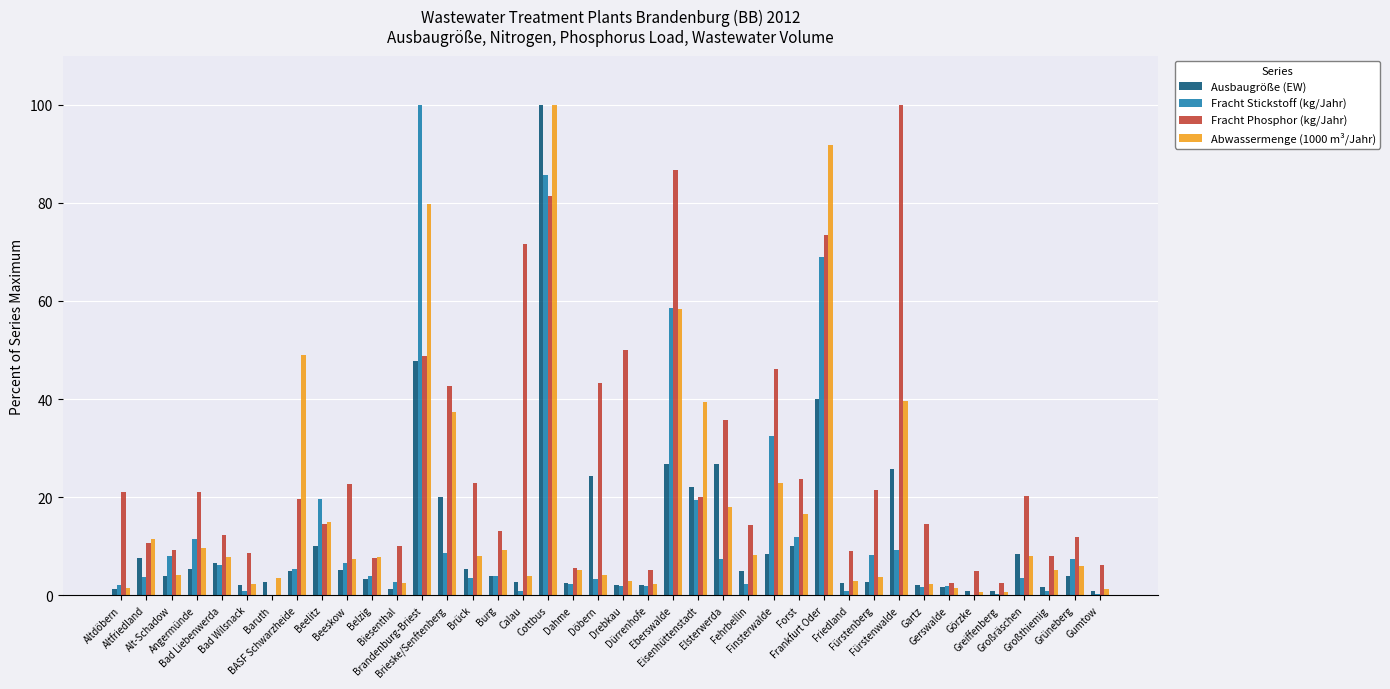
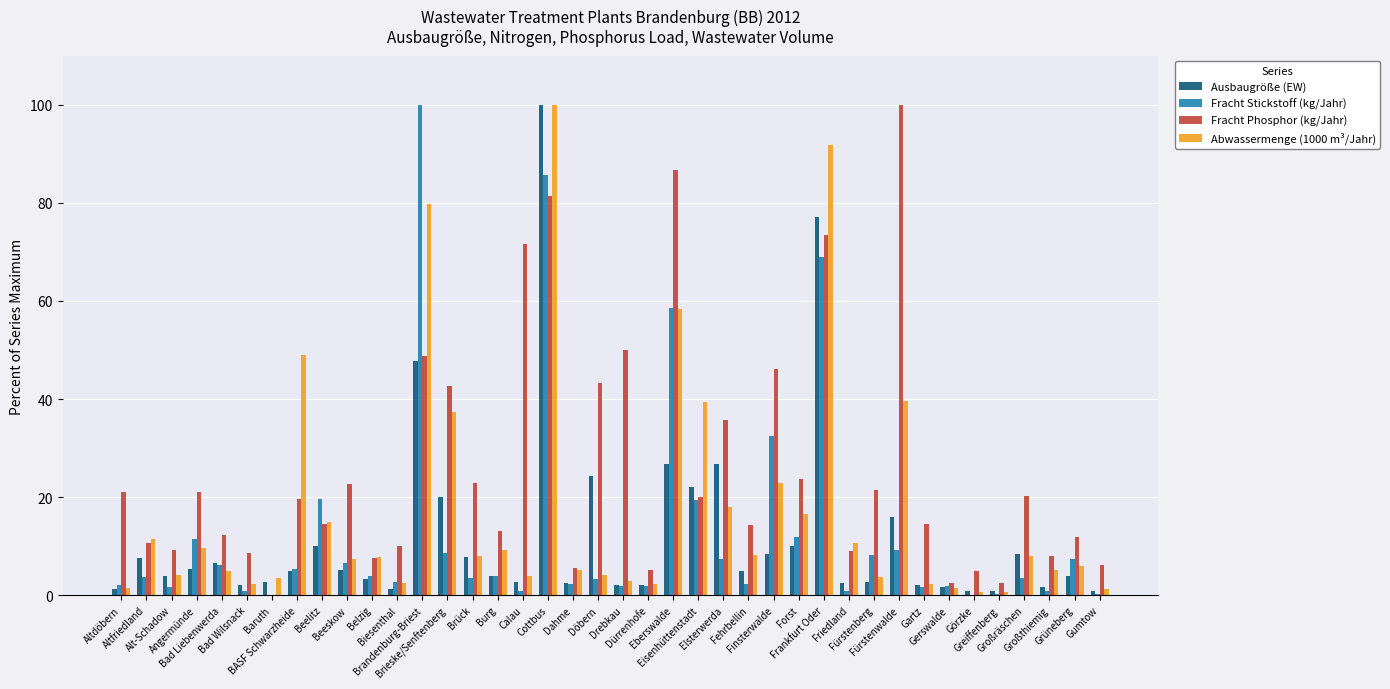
  {
    "Ausbaugröße (EW)": {
      "Altdöbern": 1,
      "Altfriedland": 8,
      "Alt-Schadow": 4,
      "Angermünde": 5,
      "Bad Liebenwerda": 7,
      "Bad Wilsnack": 2,
      "Baruth": 3,
      "BASF Schwarzheide": 5,
      "Beelitz": 10,
      "Beeskow": 5,
      "Belzig": 3,
      "Biesenthal": 1,
      "Brandenburg-Briest": 48,
      "Brieske/Senftenberg": 20,
-     "Brück": 5,
+     "Brück": 8,
      "Burg": 4,
      "Calau": 3,
      "Cottbus": 100,
      "Dahme": 3,
      "Döbern": 24,
      "Drebkau": 2,
      "Dürrenhofe": 2,
      "Eberswalde": 27,
      "Eisenhüttenstadt": 22,
      "Elsterwerda": 27,
      "Fehrbellin": 5,
      "Finsterwalde": 8,
      "Forst": 10,
-     "Frankfurt Oder": 40,
+     "Frankfurt Oder": 77,
      "Friedland": 3,
      "Fürstenberg": 3,
-     "Fürstenwalde": 26,
+     "Fürstenwalde": 16,
      "Gartz": 2,
      "Gerswalde": 2,
      "Görzke": 1,
      "Greiffenberg": 1,
      "Großräschen": 8,
      "Großthiemig": 2,
      "Grüneberg": 4,
      "Gumtow": 1
    },
    "Fracht Stickstoff (kg/Jahr)": {
      "Altdöbern": 2,
      "Altfriedland": 4,
-     "Alt-Schadow": 8,
+     "Alt-Schadow": 2,
      "Angermünde": 11,
      "Bad Liebenwerda": 6,
      "Bad Wilsnack": 1,
      "Baruth": 0,
      "BASF Schwarzheide": 5,
      "Beelitz": 20,
      "Beeskow": 7,
      "Belzig": 4,
      "Biesenthal": 3,
      "Brandenburg-Briest": 100,
      "Brieske/Senftenberg": 9,
      "Brück": 3,
      "Burg": 4,
      "Calau": 1,
      "Cottbus": 86,
      "Dahme": 2,
      "Döbern": 3,
      "Drebkau": 2,
      "Dürrenhofe": 2,
      "Eberswalde": 59,
      "Eisenhüttenstadt": 20,
      "Elsterwerda": 7,
      "Fehrbellin": 2,
      "Finsterwalde": 33,
      "Forst": 12,
      "Frankfurt Oder": 69,
      "Friedland": 1,
      "Fürstenberg": 8,
      "Fürstenwalde": 9,
      "Gartz": 2,
      "Gerswalde": 2,
      "Görzke": 0,
      "Großräschen": 4,
      "Großthiemig": 1,
      "Grüneberg": 7
    },
    "Fracht Phosphor (kg/Jahr)": {
      "Altdöbern": 21,
      "Altfriedland": 11,
      "Alt-Schadow": 9,
      "Angermünde": 21,
      "Bad Liebenwerda": 12,
      "Bad Wilsnack": 9,
      "Baruth": 0,
      "BASF Schwarzheide": 20,
      "Beelitz": 14,
      "Beeskow": 23,
      "Belzig": 8,
      "Biesenthal": 10,
      "Brandenburg-Briest": 49,
      "Brieske/Senftenberg": 43,
      "Brück": 23,
      "Burg": 13,
      "Calau": 72,
      "Cottbus": 81,
      "Dahme": 6,
      "Döbern": 43,
      "Drebkau": 50,
      "Dürrenhofe": 5,
      "Eberswalde": 87,
      "Eisenhüttenstadt": 20,
      "Elsterwerda": 36,
      "Fehrbellin": 14,
      "Finsterwalde": 46,
      "Forst": 24,
      "Frankfurt Oder": 74,
      "Friedland": 9,
      "Fürstenberg": 21,
      "Fürstenwalde": 100,
      "Gartz": 14,
      "Gerswalde": 3,
      "Görzke": 5,
      "Greiffenberg": 2,
      "Großräschen": 20,
      "Großthiemig": 8,
      "Grüneberg": 12,
      "Gumtow": 6
    },
    "Abwassermenge (1000 m³/Jahr)": {
      "Altdöbern": 1,
      "Altfriedland": 12,
      "Alt-Schadow": 4,
      "Angermünde": 10,
-     "Bad Liebenwerda": 8,
+     "Bad Liebenwerda": 5,
      "Bad Wilsnack": 2,
      "Baruth": 4,
      "BASF Schwarzheide": 49,
      "Beelitz": 15,
      "Beeskow": 7,
      "Belzig": 8,
      "Biesenthal": 3,
      "Brandenburg-Briest": 80,
      "Brieske/Senftenberg": 37,
      "Brück": 8,
      "Burg": 9,
      "Calau": 4,
      "Cottbus": 100,
      "Dahme": 5,
      "Döbern": 4,
      "Drebkau": 3,
      "Dürrenhofe": 2,
      "Eberswalde": 58,
      "Eisenhüttenstadt": 39,
      "Elsterwerda": 18,
      "Fehrbellin": 8,
      "Finsterwalde": 23,
      "Forst": 17,
      "Frankfurt Oder": 92,
-     "Friedland": 3,
+     "Friedland": 11,
      "Fürstenberg": 4,
      "Fürstenwalde": 40,
      "Gartz": 2,
      "Gerswalde": 2,
      "Görzke": 1,
      "Greiffenberg": 1,
      "Großräschen": 8,
      "Großthiemig": 5,
      "Grüneberg": 6,
      "Gumtow": 1
    }
  }
